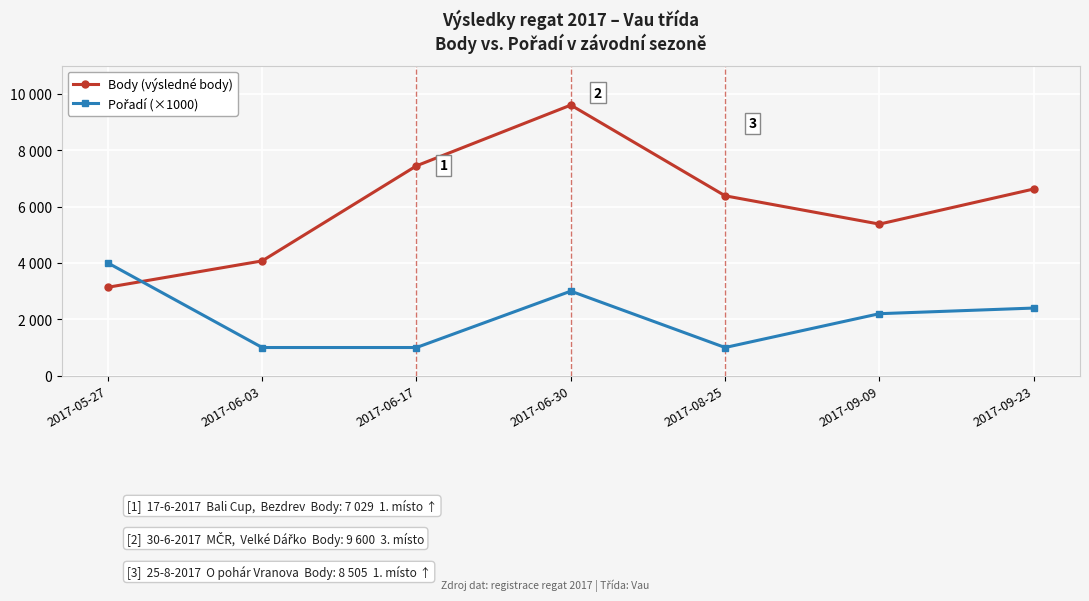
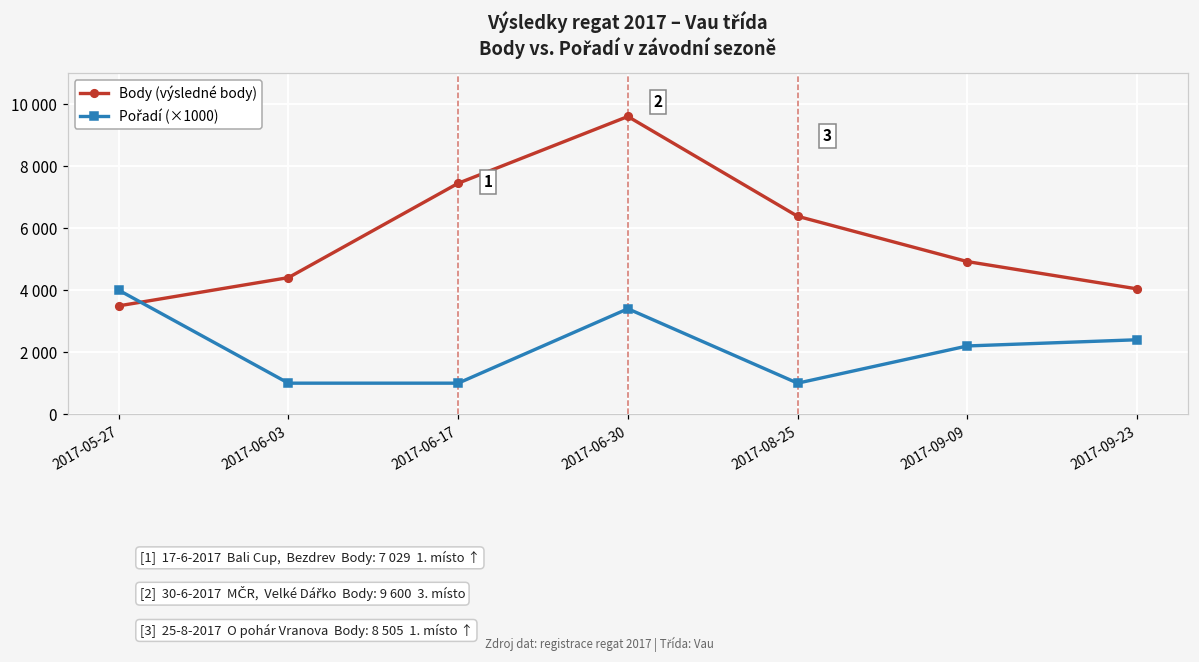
  {
    "Body (výsledné body)": {
-     "2017-05-27": 3100,
-     "2017-06-03": 4100,
+     "2017-05-27": 3500,
+     "2017-06-03": 4400,
      "2017-08-25": 6400,
-     "2017-09-09": 5400,
-     "2017-09-23": 6600
+     "2017-09-09": 4900,
+     "2017-09-23": 4000
    },
    "Pořadí (×1000)": {
      "2017-05-27": 4000,
      "2017-06-03": 1000,
      "2017-06-17": 1000,
-     "2017-06-30": 3000,
+     "2017-06-30": 3400,
      "2017-08-25": 1000,
      "2017-09-09": 2200,
      "2017-09-23": 2400
    }
  }
